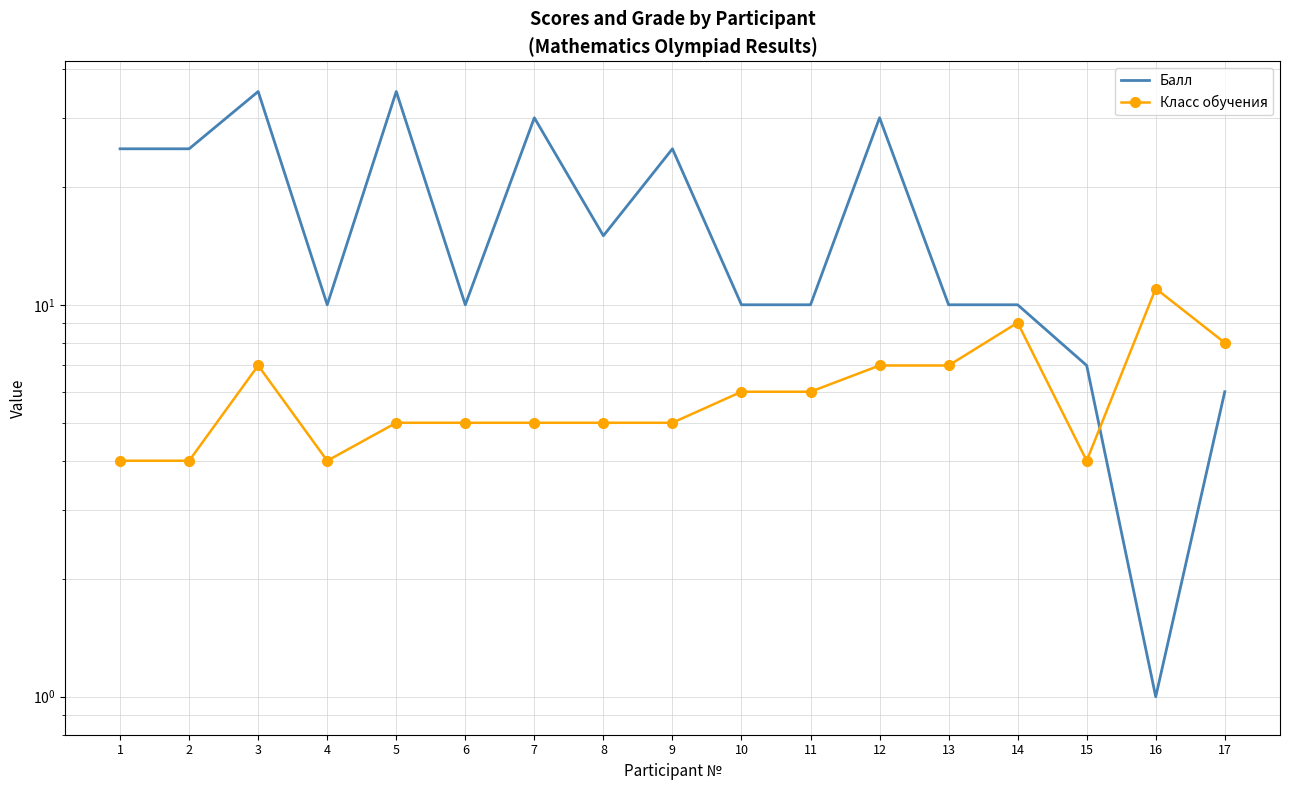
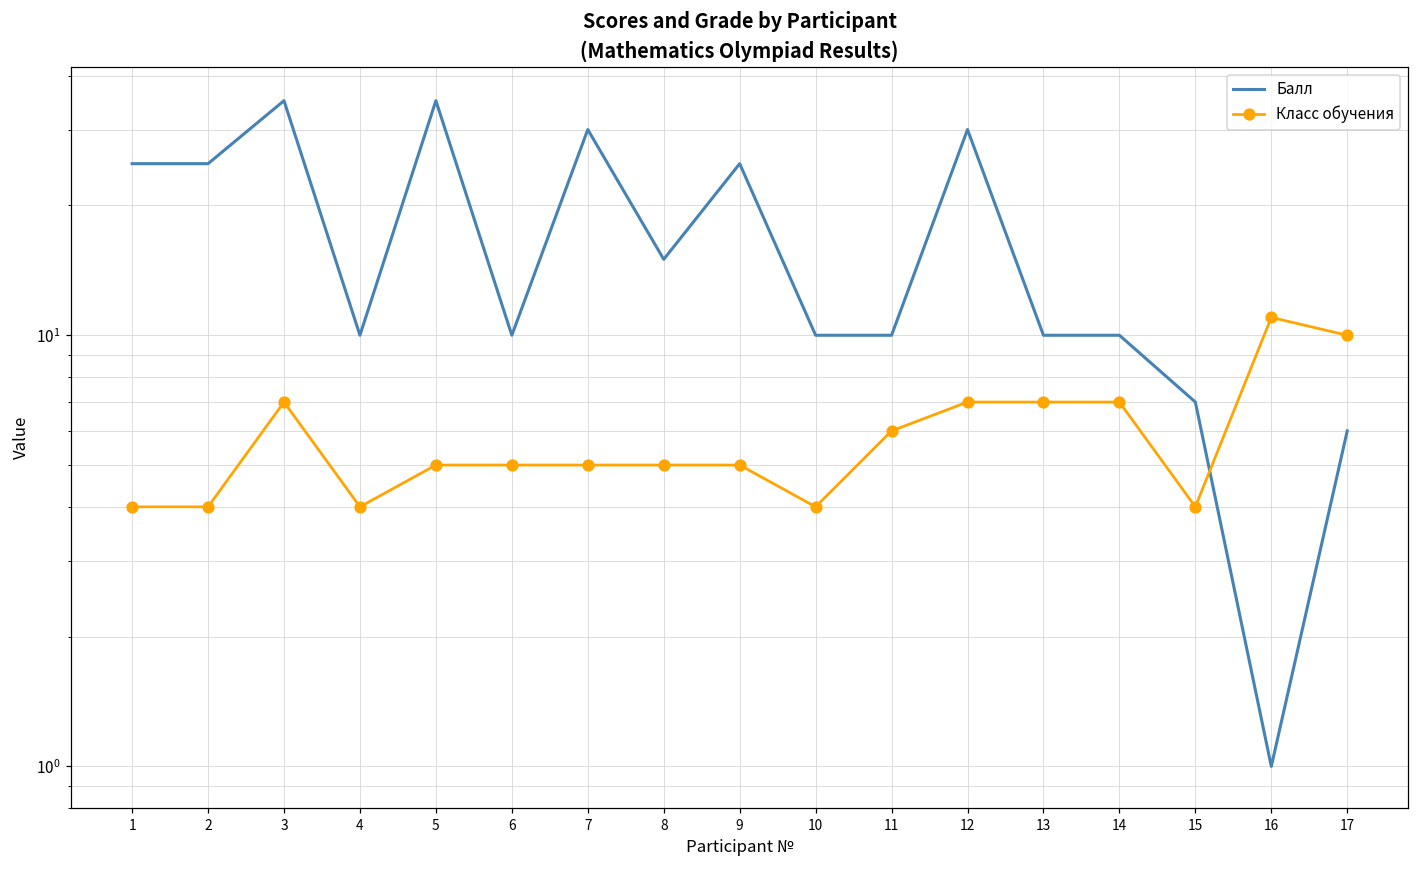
  {
    "Балл": {
      "1": 25,
      "2": 25,
      "3": 35,
      "4": 10,
      "5": 35,
      "6": 10,
      "7": 30,
      "8": 15,
      "9": 25,
      "10": 10,
      "11": 10,
      "12": 30,
      "13": 10,
      "14": 10,
      "15": 7,
      "16": 1,
      "17": 6
    },
    "Класс обучения": {
      "1": 4,
      "2": 4,
      "3": 7,
      "4": 4,
      "5": 5,
      "6": 5,
      "7": 5,
      "8": 5,
      "9": 5,
-     "10": 6,
+     "10": 4,
      "11": 6,
      "12": 7,
      "13": 7,
-     "14": 9,
+     "14": 7,
      "15": 4,
      "16": 11,
-     "17": 8
+     "17": 10
    }
  }
